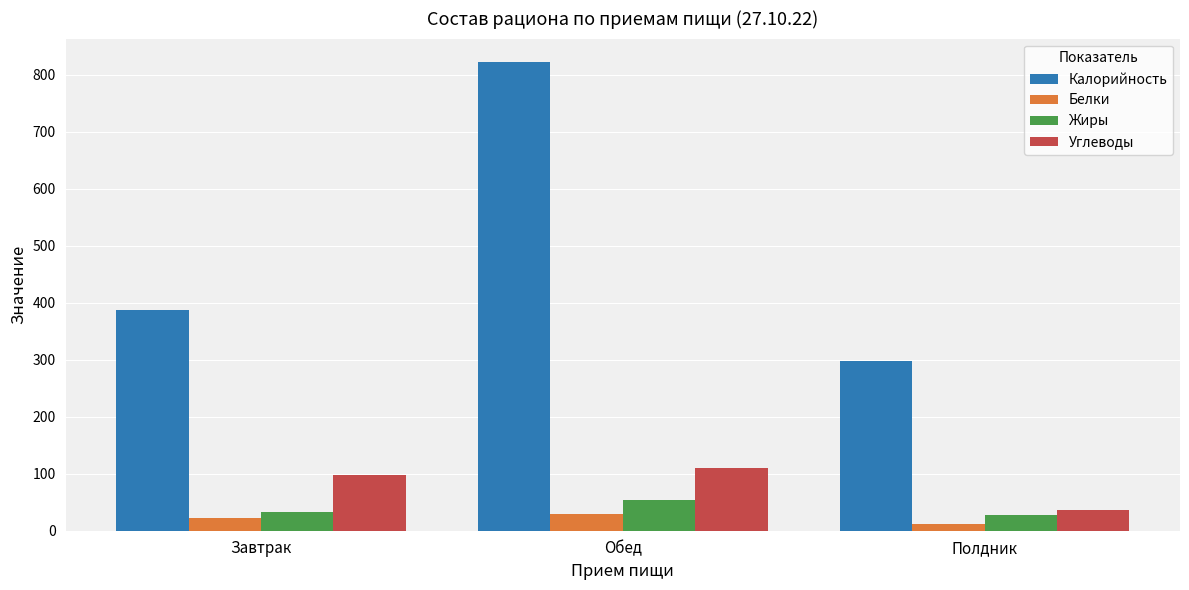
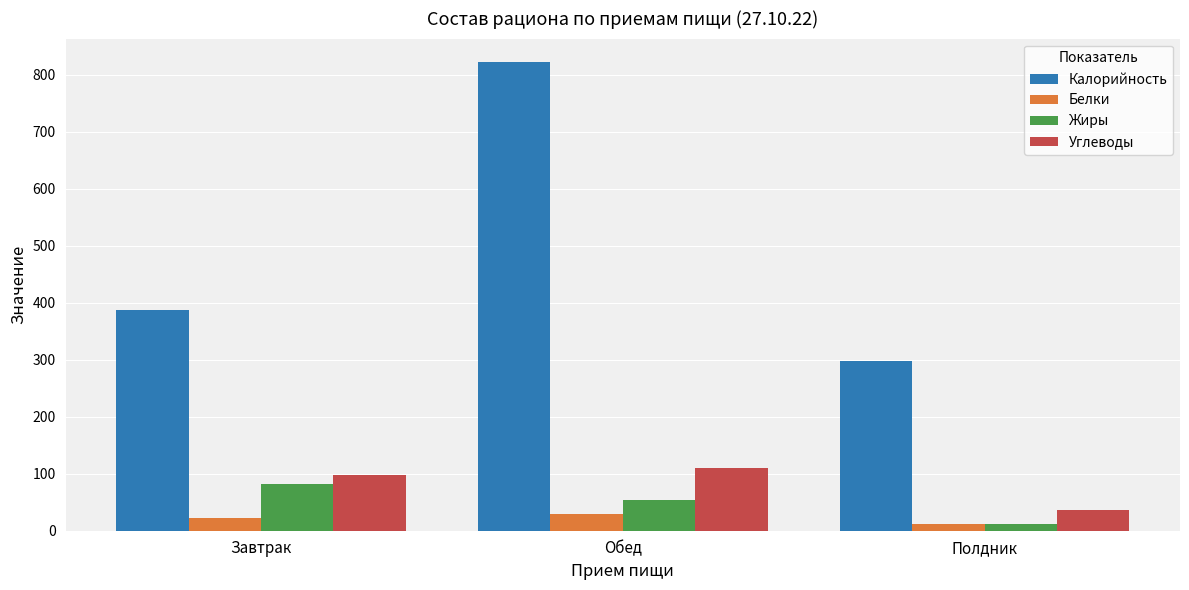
  {
    "Калорийность": {
      "Завтрак": 390,
      "Обед": 820,
      "Полдник": 300
    },
    "Жиры": {
-     "Завтрак": 30,
+     "Завтрак": 80,
      "Обед": 50,
-     "Полдник": 30
+     "Полдник": 10
    }
  }
